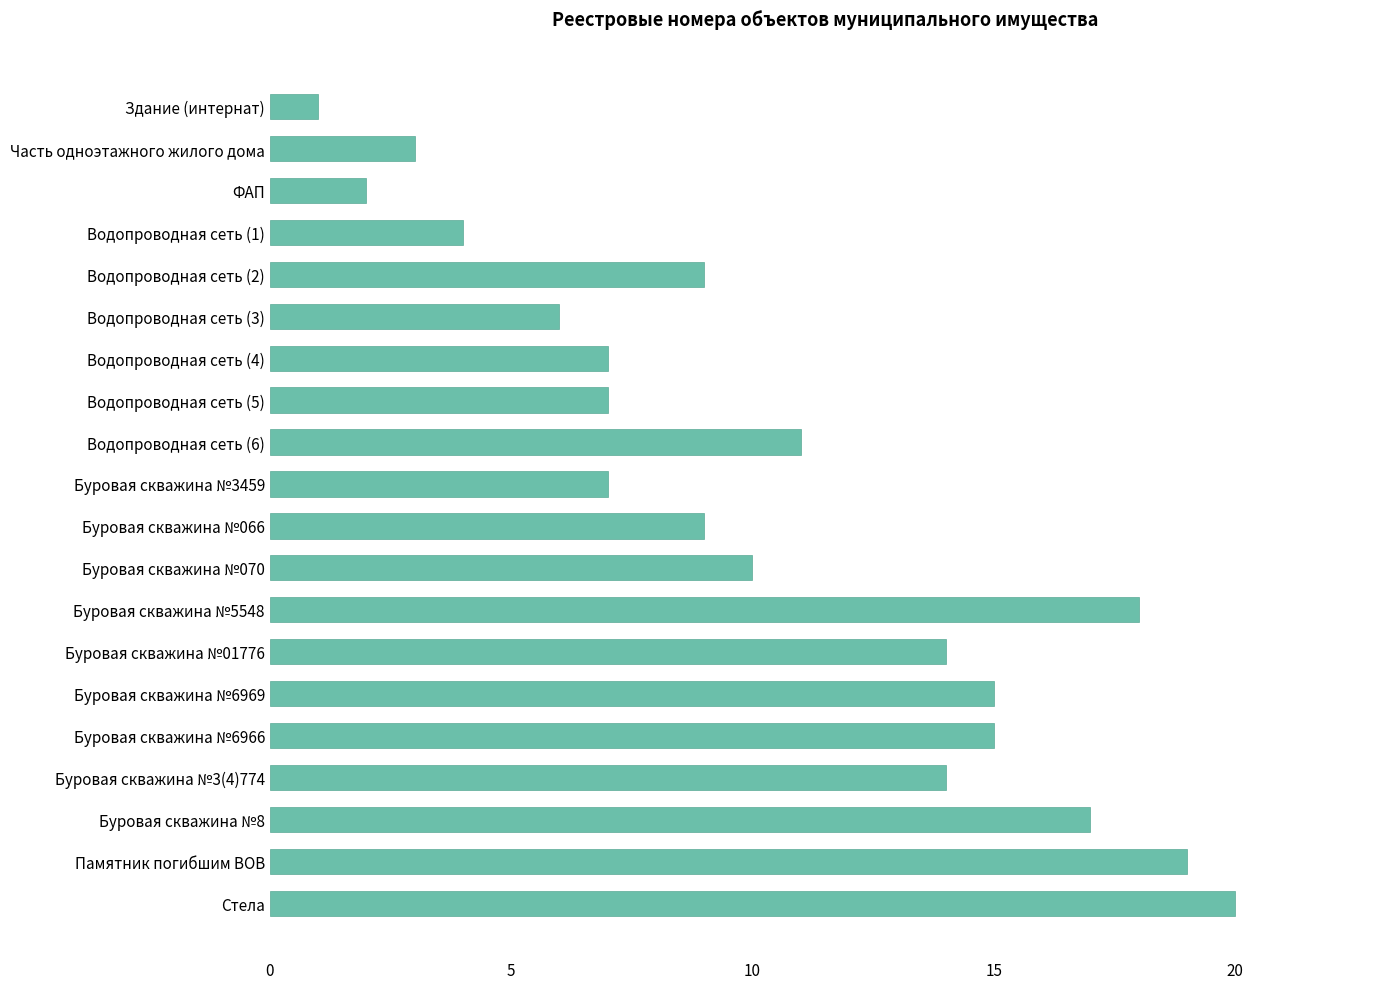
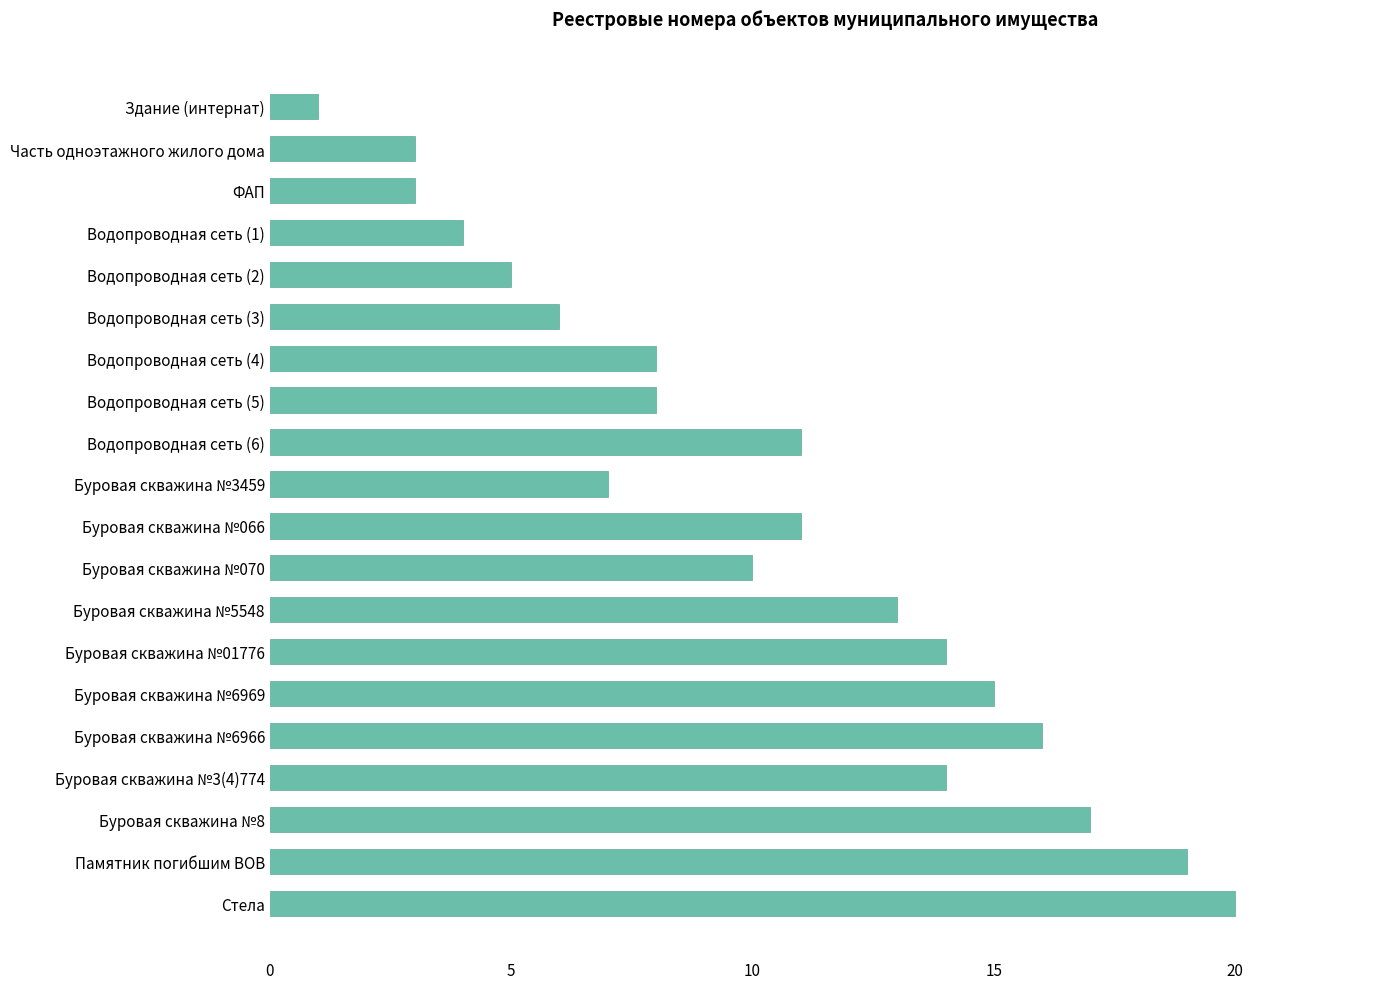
  {
    "Здание (интернат)": 1,
    "Часть одноэтажного жилого дома": 3,
-   "ФАП": 2,
+   "ФАП": 3,
    "Водопроводная сеть (1)": 4,
-   "Водопроводная сеть (2)": 9,
+   "Водопроводная сеть (2)": 5,
    "Водопроводная сеть (3)": 6,
-   "Водопроводная сеть (4)": 7,
-   "Водопроводная сеть (5)": 7,
+   "Водопроводная сеть (4)": 8,
+   "Водопроводная сеть (5)": 8,
    "Водопроводная сеть (6)": 11,
    "Буровая скважина №3459": 7,
-   "Буровая скважина №066": 9,
+   "Буровая скважина №066": 11,
    "Буровая скважина №070": 10,
-   "Буровая скважина №5548": 18,
+   "Буровая скважина №5548": 13,
    "Буровая скважина №01776": 14,
    "Буровая скважина №6969": 15,
-   "Буровая скважина №6966": 15,
+   "Буровая скважина №6966": 16,
    "Буровая скважина №3(4)774": 14,
    "Буровая скважина №8": 17,
    "Памятник погибшим ВОВ": 19,
    "Стела": 20
  }
